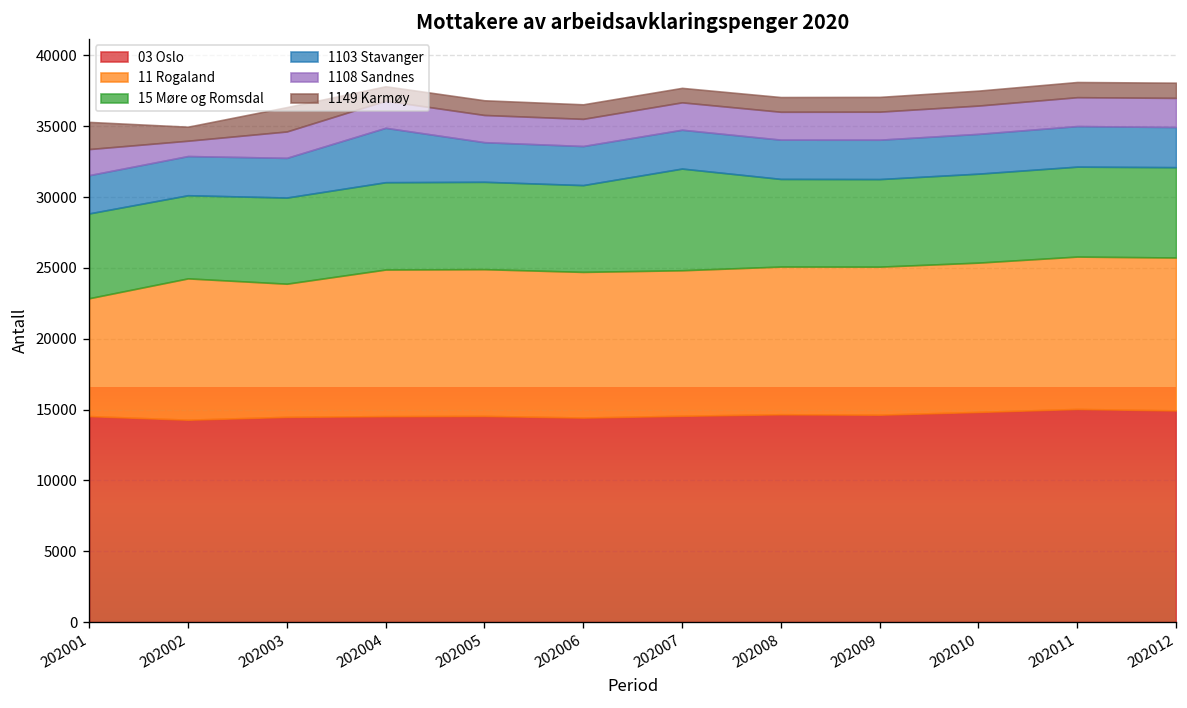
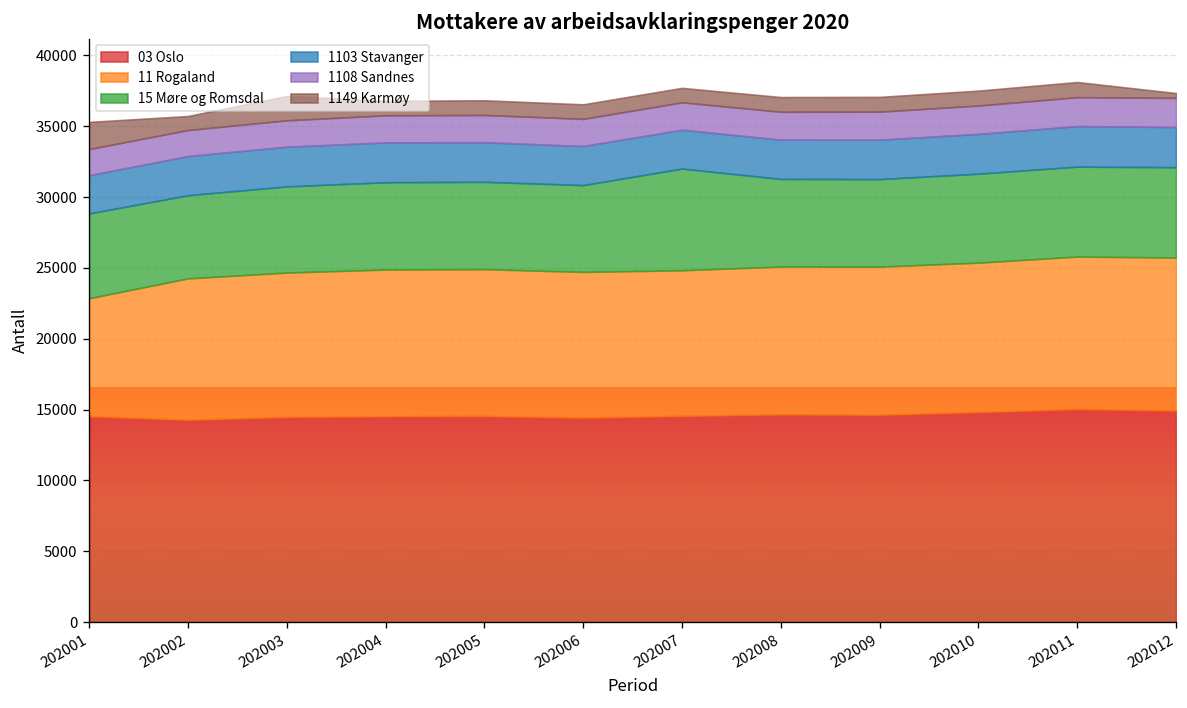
  {
    "03 Oslo": {
      "202001": 14500,
      "202002": 14300,
      "202003": 14500,
      "202004": 14500,
      "202005": 14600,
      "202006": 14400,
      "202007": 14600,
      "202008": 14700,
      "202009": 14600,
      "202010": 14800,
      "202011": 15000,
      "202012": 14900
    },
    "11 Rogaland": {
      "202001": 8300,
      "202002": 10000,
-     "202003": 9400,
+     "202003": 10200,
      "202004": 10300,
      "202005": 10400,
      "202006": 10300,
      "202007": 10300,
      "202008": 10400,
      "202009": 10400,
      "202010": 10500,
      "202011": 10800,
      "202012": 10800
    },
    "15 Møre og Romsdal": {
      "202001": 6000,
      "202002": 5900,
      "202003": 6100,
      "202004": 6200,
      "202005": 6200,
      "202006": 6100,
      "202007": 7200,
      "202008": 6200,
      "202009": 6200,
      "202010": 6300,
      "202011": 6300,
      "202012": 6400
    },
    "1103 Stavanger": {
      "202001": 2700,
      "202002": 2800,
      "202003": 2800,
-     "202004": 3800,
+     "202004": 2800,
      "202005": 2800,
      "202006": 2800,
      "202007": 2700,
      "202008": 2800,
      "202009": 2800,
      "202010": 2800,
      "202011": 2900,
      "202012": 2800
    },
    "1108 Sandnes": {
      "202001": 1800,
-     "202002": 1100,
+     "202002": 1800,
      "202003": 1900,
      "202005": 1900,
      "202006": 1900,
      "202007": 1900,
      "202008": 2000,
      "202009": 2000,
      "202010": 2000,
      "202011": 2000,
      "202012": 2100
    },
    "1149 Karmøy": {
      "202001": 1900,
      "202002": 1000,
      "202005": 1000,
      "202006": 1000,
      "202007": 1000,
      "202008": 1000,
      "202009": 1000,
      "202010": 1100,
      "202011": 1100,
-     "202012": 1100
+     "202012": 300
    }
  }
